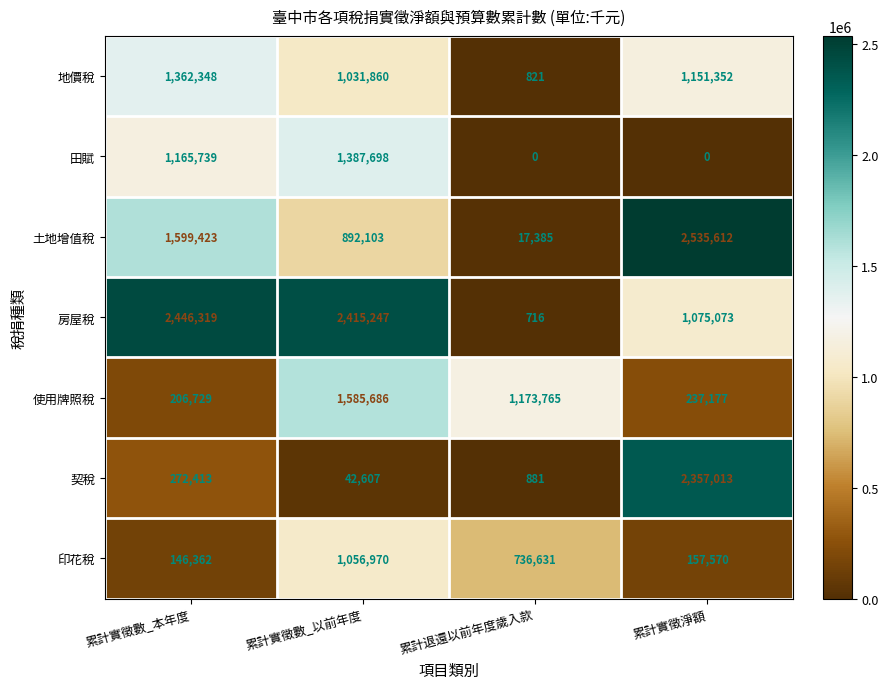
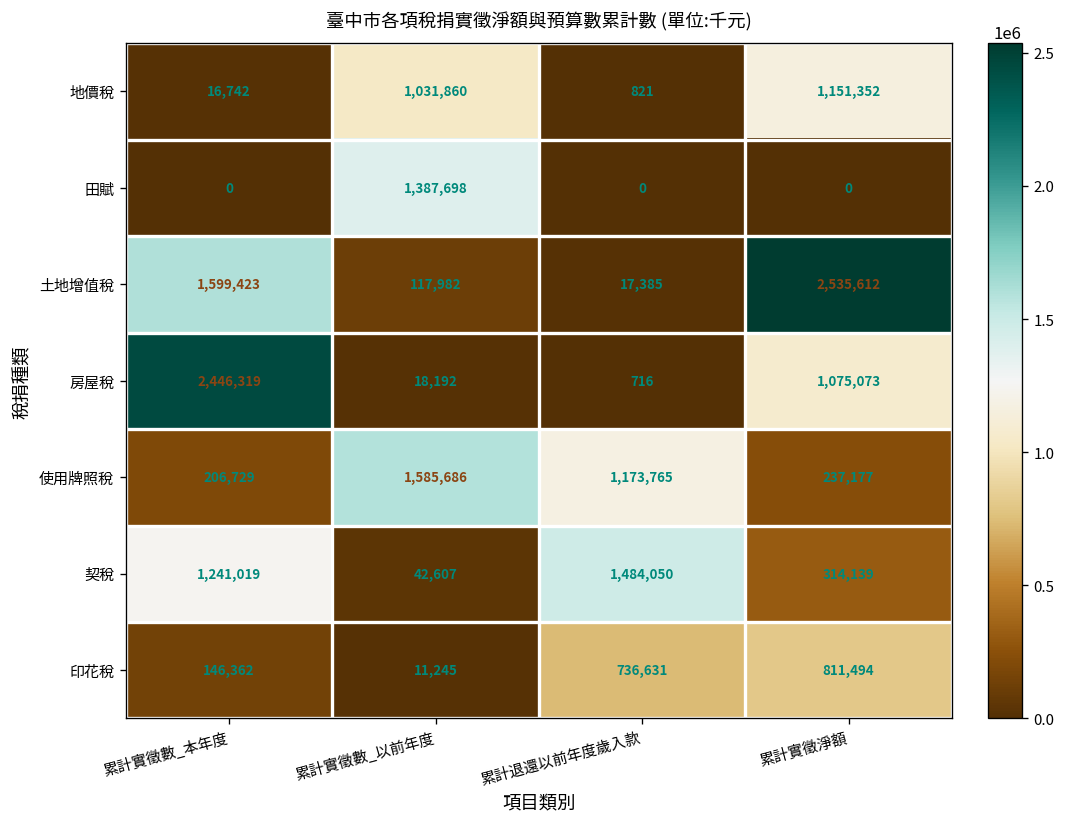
  {
    "地價稅": {
-     "累計實徵數_本年度": "1,362,348",
+     "累計實徵數_本年度": "16,742",
      "累計實徵數_以前年度": "1,031,860",
      "累計退還以前年度歲入款": "821",
      "累計實徵淨額": "1,151,352"
    },
    "田賦": {
-     "累計實徵數_本年度": "1,165,739",
+     "累計實徵數_本年度": "0",
      "累計實徵數_以前年度": "1,387,698",
      "累計退還以前年度歲入款": "0",
      "累計實徵淨額": "0"
    },
    "土地增值稅": {
      "累計實徵數_本年度": "1,599,423",
-     "累計實徵數_以前年度": "892,103",
+     "累計實徵數_以前年度": "117,982",
      "累計退還以前年度歲入款": "17,385",
      "累計實徵淨額": "2,535,612"
    },
    "房屋稅": {
      "累計實徵數_本年度": "2,446,319",
-     "累計實徵數_以前年度": "2,415,247",
+     "累計實徵數_以前年度": "18,192",
      "累計退還以前年度歲入款": "716",
      "累計實徵淨額": "1,075,073"
    },
    "使用牌照稅": {
      "累計實徵數_本年度": "206,729",
      "累計實徵數_以前年度": "1,585,686",
      "累計退還以前年度歲入款": "1,173,765",
      "累計實徵淨額": "237,177"
    },
    "契稅": {
-     "累計實徵數_本年度": "272,413",
+     "累計實徵數_本年度": "1,241,019",
      "累計實徵數_以前年度": "42,607",
-     "累計退還以前年度歲入款": "881",
-     "累計實徵淨額": "2,357,013"
+     "累計退還以前年度歲入款": "1,484,050",
+     "累計實徵淨額": "314,139"
    },
    "印花稅": {
      "累計實徵數_本年度": "146,362",
-     "累計實徵數_以前年度": "1,056,970",
+     "累計實徵數_以前年度": "11,245",
      "累計退還以前年度歲入款": "736,631",
-     "累計實徵淨額": "157,570"
+     "累計實徵淨額": "811,494"
    }
  }
